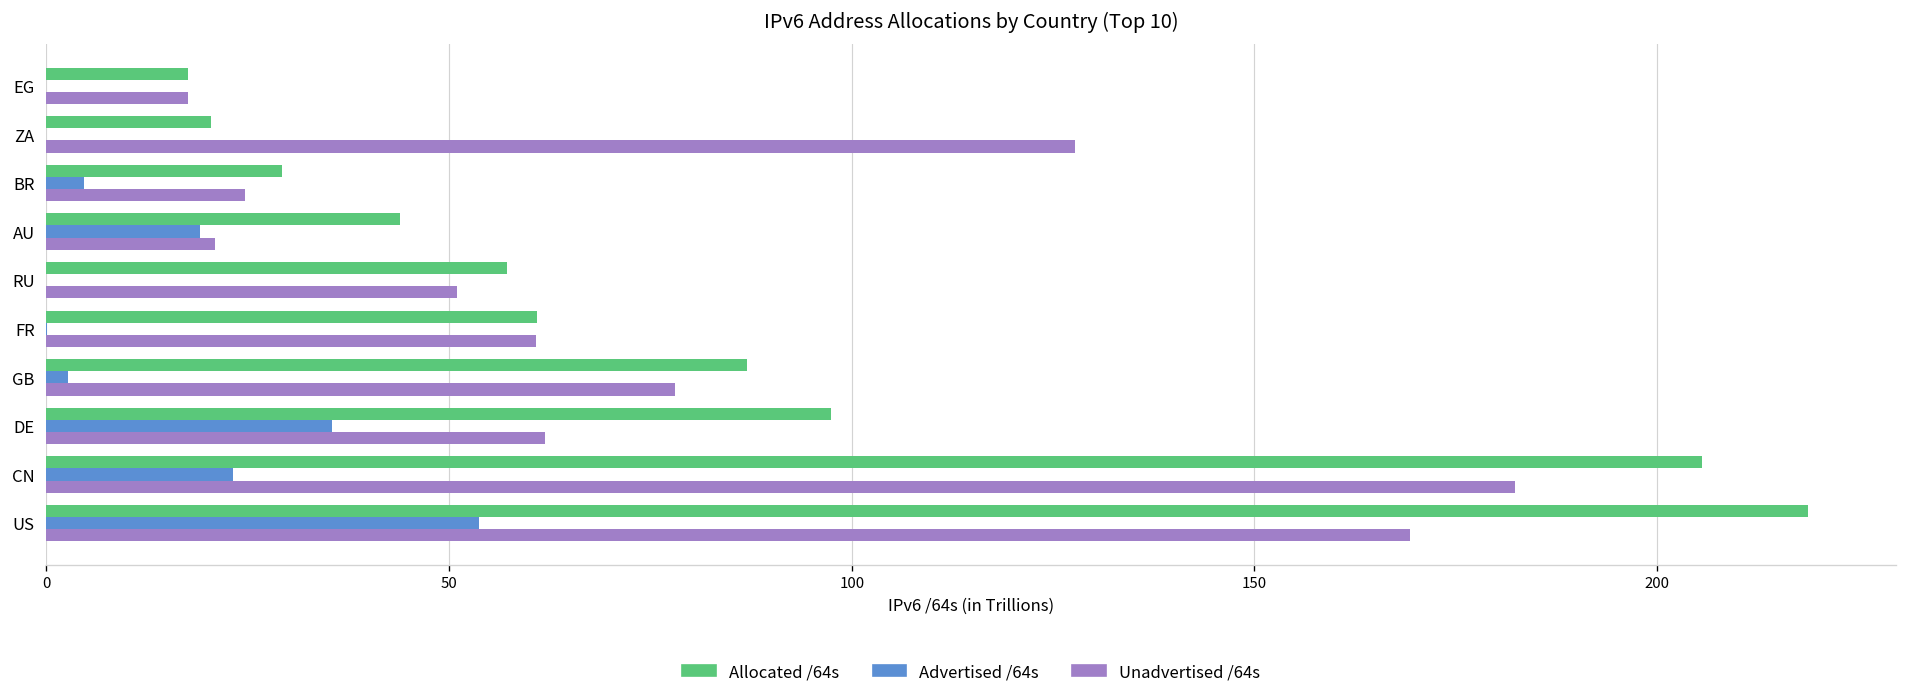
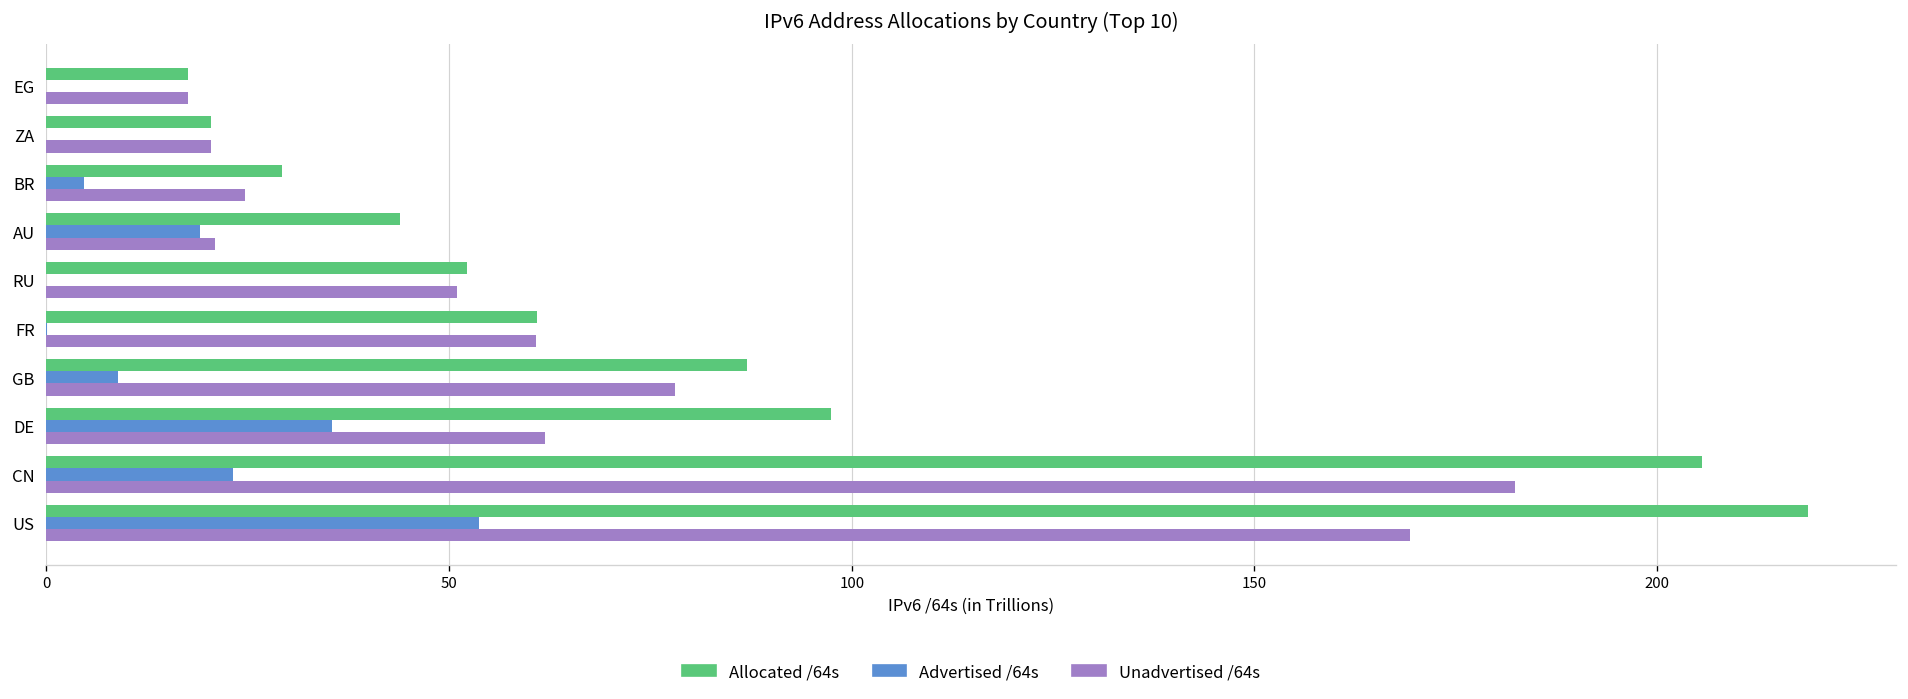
  {
    "Allocated /64s": {
      "EG": 18,
      "ZA": 20,
      "BR": 29,
      "AU": 44,
-     "RU": 57,
+     "RU": 52,
      "FR": 61,
      "GB": 87,
      "DE": 97,
      "CN": 206,
      "US": 219
    },
    "Advertised /64s": {
      "BR": 5,
      "AU": 19,
-     "GB": 3,
+     "GB": 9,
      "DE": 35,
      "CN": 23,
      "US": 54
    },
    "Unadvertised /64s": {
      "EG": 18,
-     "ZA": 128,
+     "ZA": 20,
      "BR": 25,
      "AU": 21,
      "RU": 51,
      "FR": 61,
      "GB": 78,
      "DE": 62,
      "CN": 182,
      "US": 169
    }
  }
